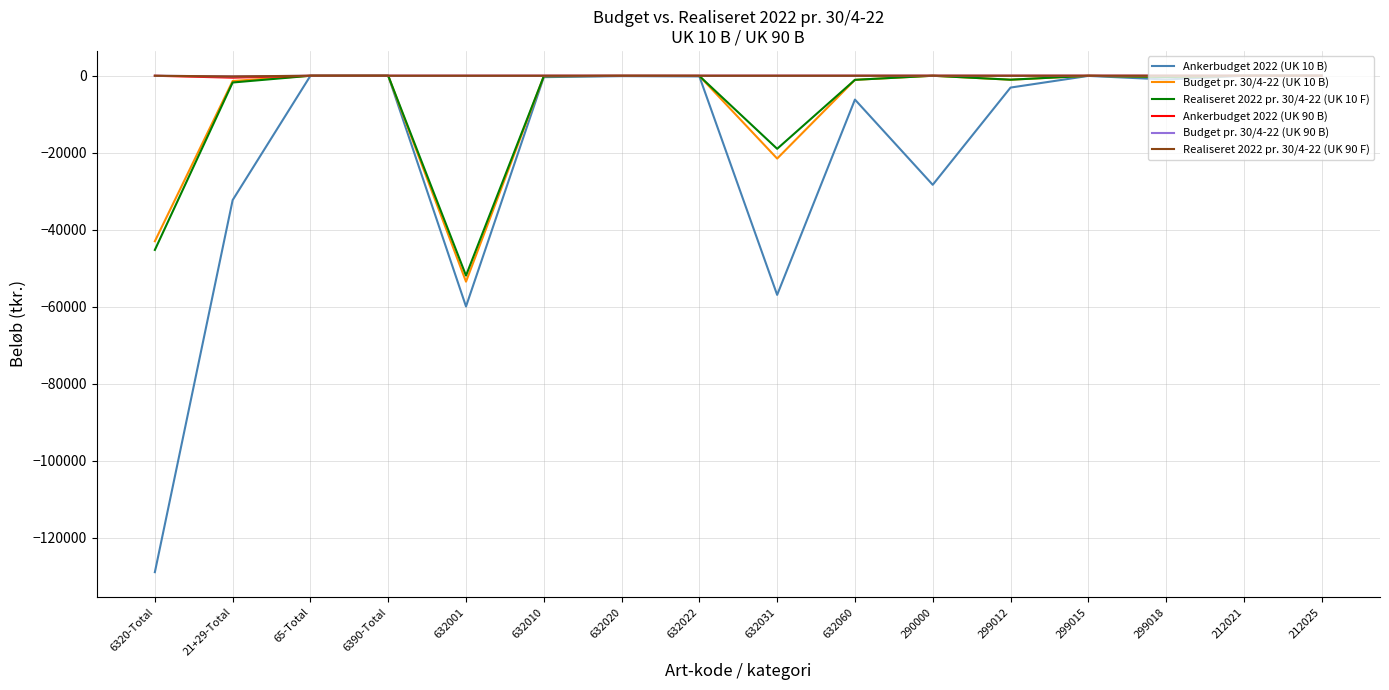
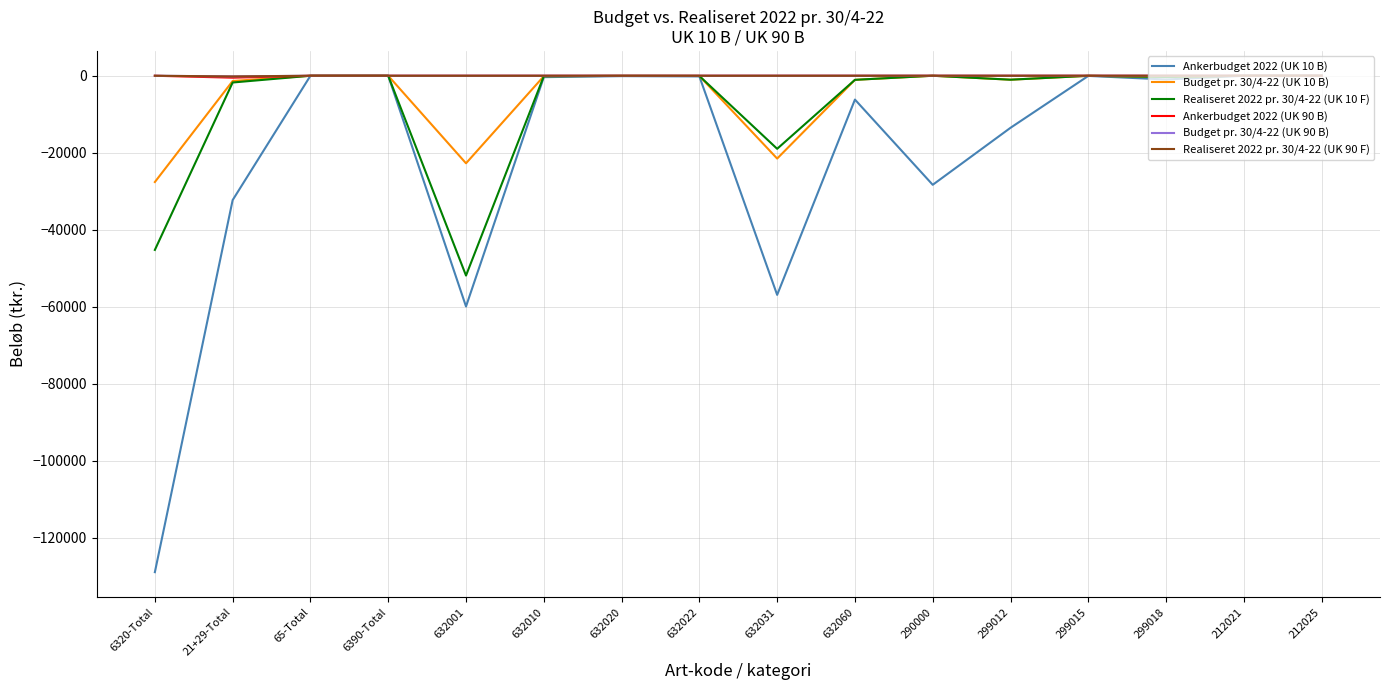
  {
    "Ankerbudget 2022 (UK 10 B)": {
      "6320-Total": -129000,
      "21+29-Total": -32000,
      "632001": -60000,
      "632031": -57000,
      "632060": -6000,
      "290000": -28000,
-     "299012": -3000
+     "299012": -14000
    },
    "Budget pr. 30/4-22 (UK 10 B)": {
-     "6320-Total": -43000,
-     "632001": -53000,
+     "6320-Total": -28000,
+     "632001": -23000,
      "632031": -22000
    },
    "Realiseret 2022 pr. 30/4-22 (UK 10 F)": {
      "6320-Total": -45000,
      "632001": -52000,
      "632031": -19000
    }
  }
